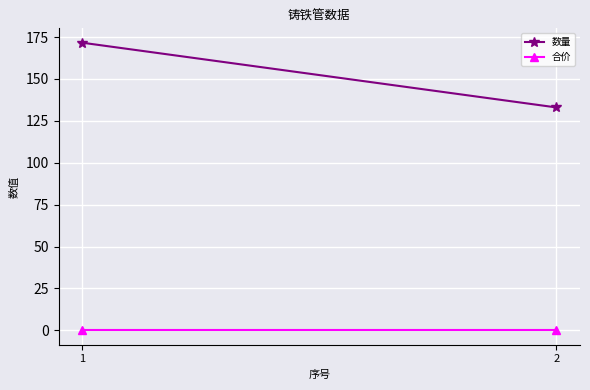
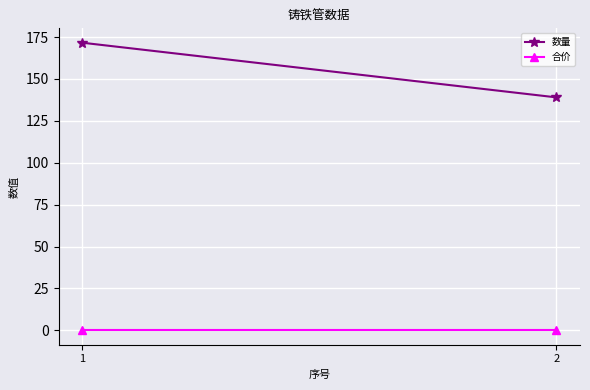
  {
    "数量": {
      "1": 172,
-     "2": 133
+     "2": 139
    },
    "合价": {
      "1": 0,
      "2": 0
    }
  }
